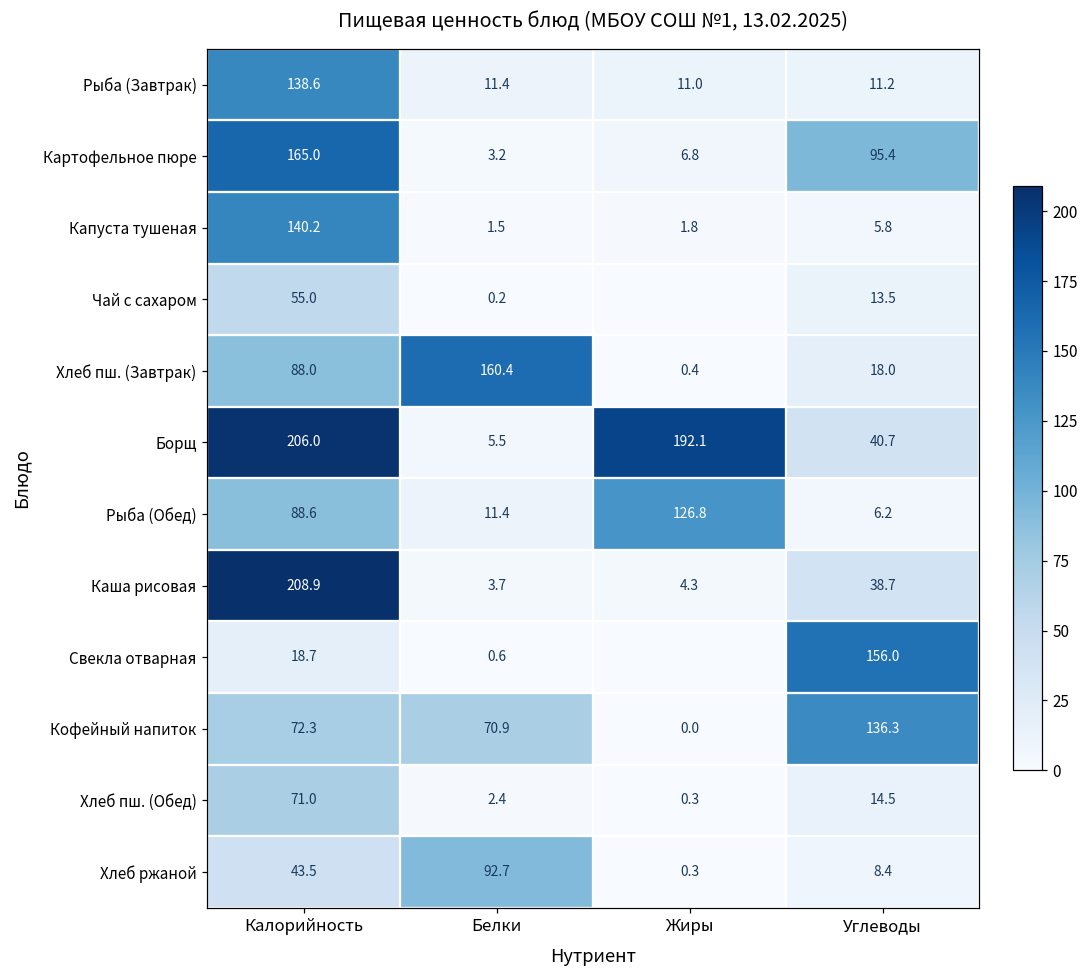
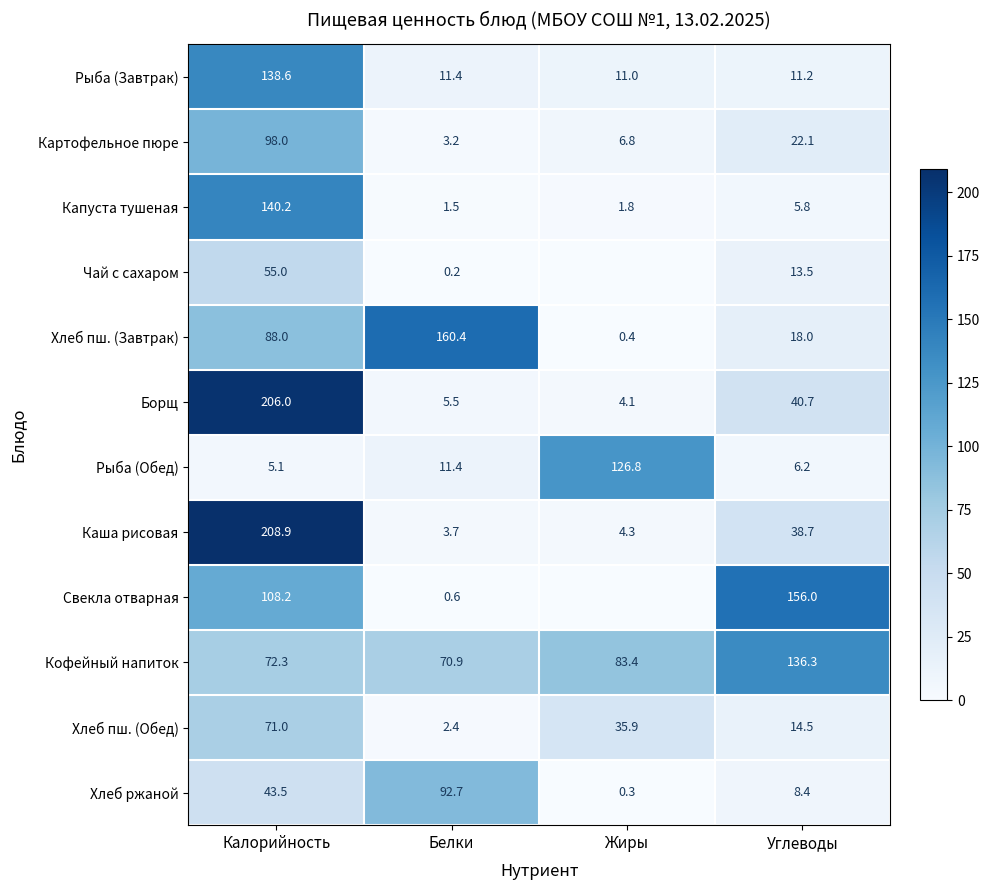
  {
    "Рыба (Завтрак)": {
      "Калорийность": 138.6,
      "Белки": 11.4,
      "Жиры": 11.0,
      "Углеводы": 11.2
    },
    "Картофельное пюре": {
-     "Калорийность": 165.0,
+     "Калорийность": 98.0,
      "Белки": 3.2,
      "Жиры": 6.8,
-     "Углеводы": 95.4
+     "Углеводы": 22.1
    },
    "Капуста тушеная": {
      "Калорийность": 140.2,
      "Белки": 1.5,
      "Жиры": 1.8,
      "Углеводы": 5.8
    },
    "Чай с сахаром": {
      "Калорийность": 55.0,
      "Белки": 0.2,
      "Углеводы": 13.5
    },
    "Хлеб пш. (Завтрак)": {
      "Калорийность": 88.0,
      "Белки": 160.4,
      "Жиры": 0.4,
      "Углеводы": 18.0
    },
    "Борщ": {
      "Калорийность": 206.0,
      "Белки": 5.5,
-     "Жиры": 192.1,
+     "Жиры": 4.1,
      "Углеводы": 40.7
    },
    "Рыба (Обед)": {
-     "Калорийность": 88.6,
+     "Калорийность": 5.1,
      "Белки": 11.4,
      "Жиры": 126.8,
      "Углеводы": 6.2
    },
    "Каша рисовая": {
      "Калорийность": 208.9,
      "Белки": 3.7,
      "Жиры": 4.3,
      "Углеводы": 38.7
    },
    "Свекла отварная": {
-     "Калорийность": 18.7,
+     "Калорийность": 108.2,
      "Белки": 0.6,
      "Углеводы": 156.0
    },
    "Кофейный напиток": {
      "Калорийность": 72.3,
      "Белки": 70.9,
-     "Жиры": 0.0,
+     "Жиры": 83.4,
      "Углеводы": 136.3
    },
    "Хлеб пш. (Обед)": {
      "Калорийность": 71.0,
      "Белки": 2.4,
-     "Жиры": 0.3,
+     "Жиры": 35.9,
      "Углеводы": 14.5
    },
    "Хлеб ржаной": {
      "Калорийность": 43.5,
      "Белки": 92.7,
      "Жиры": 0.3,
      "Углеводы": 8.4
    }
  }
